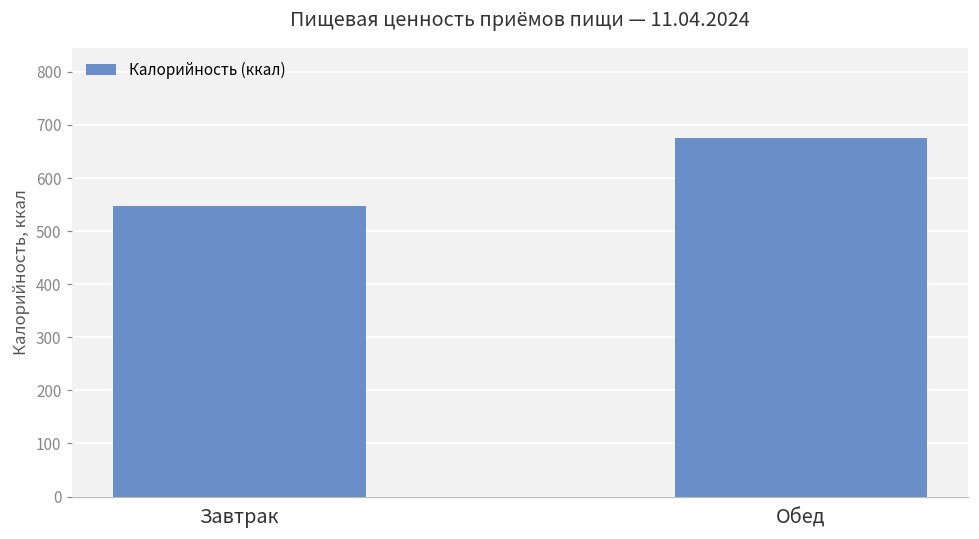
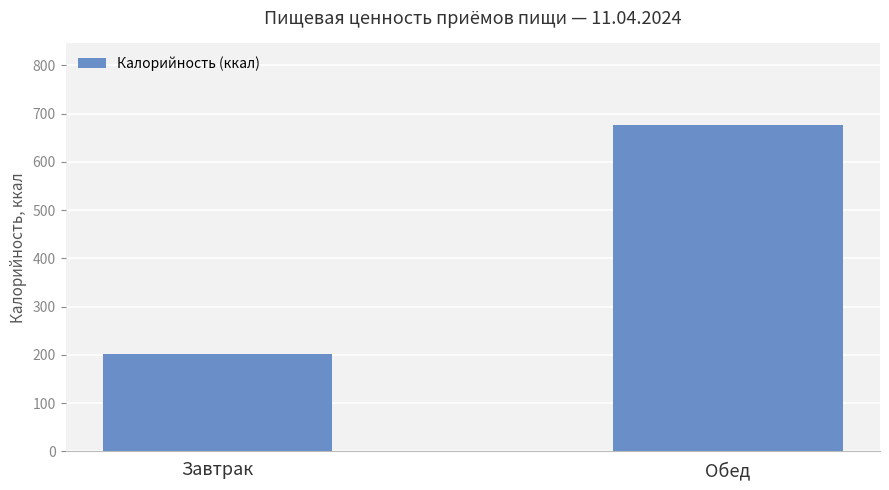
  {
-   "Завтрак": 550,
+   "Завтрак": 200,
    "Обед": 680
  }
